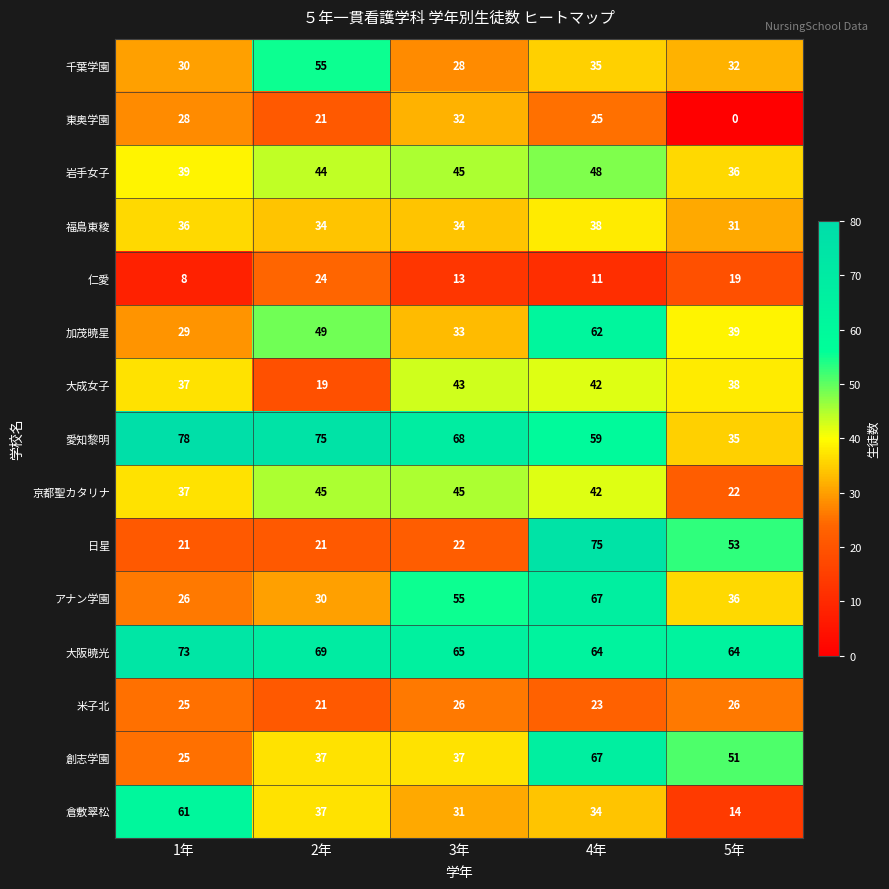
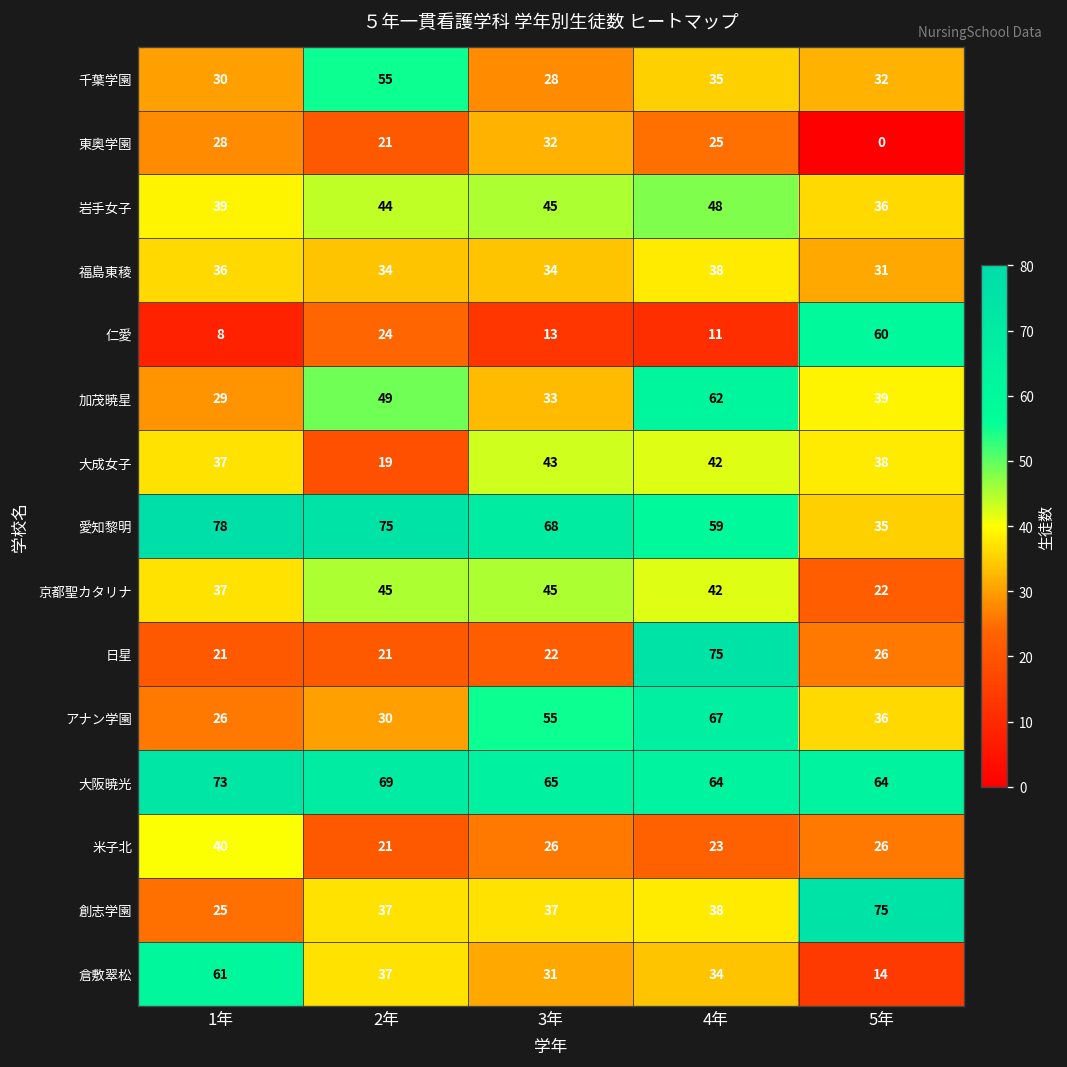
  {
    "千葉学園": {
      "1年": 30,
      "2年": 55,
      "3年": 28,
      "4年": 35,
      "5年": 32
    },
    "東奥学園": {
      "1年": 28,
      "2年": 21,
      "3年": 32,
      "4年": 25,
      "5年": 0
    },
    "岩手女子": {
      "1年": 39,
      "2年": 44,
      "3年": 45,
      "4年": 48,
      "5年": 36
    },
    "福島東稜": {
      "1年": 36,
      "2年": 34,
      "3年": 34,
      "4年": 38,
      "5年": 31
    },
    "仁愛": {
      "1年": 8,
      "2年": 24,
      "3年": 13,
      "4年": 11,
-     "5年": 19
+     "5年": 60
    },
    "加茂暁星": {
      "1年": 29,
      "2年": 49,
      "3年": 33,
      "4年": 62,
      "5年": 39
    },
    "大成女子": {
      "1年": 37,
      "2年": 19,
      "3年": 43,
      "4年": 42,
      "5年": 38
    },
    "愛知黎明": {
      "1年": 78,
      "2年": 75,
      "3年": 68,
      "4年": 59,
      "5年": 35
    },
    "京都聖カタリナ": {
      "1年": 37,
      "2年": 45,
      "3年": 45,
      "4年": 42,
      "5年": 22
    },
    "日星": {
      "1年": 21,
      "2年": 21,
      "3年": 22,
      "4年": 75,
-     "5年": 53
+     "5年": 26
    },
    "アナン学園": {
      "1年": 26,
      "2年": 30,
      "3年": 55,
      "4年": 67,
      "5年": 36
    },
    "大阪暁光": {
      "1年": 73,
      "2年": 69,
      "3年": 65,
      "4年": 64,
      "5年": 64
    },
    "米子北": {
-     "1年": 25,
+     "1年": 40,
      "2年": 21,
      "3年": 26,
      "4年": 23,
      "5年": 26
    },
    "創志学園": {
      "1年": 25,
      "2年": 37,
      "3年": 37,
-     "4年": 67,
-     "5年": 51
+     "4年": 38,
+     "5年": 75
    },
    "倉敷翠松": {
      "1年": 61,
      "2年": 37,
      "3年": 31,
      "4年": 34,
      "5年": 14
    }
  }
